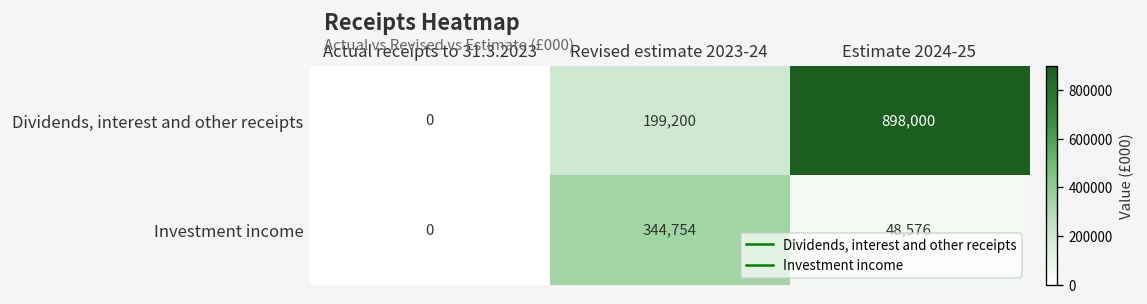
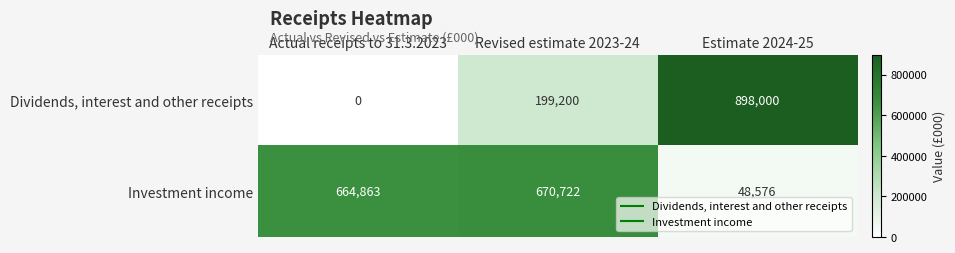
  {
    "Dividends, interest and other receipts": {
      "Actual receipts to 31.3.2023": "0",
      "Revised estimate 2023-24": "199,200",
      "Estimate 2024-25": "898,000"
    },
    "Investment income": {
-     "Actual receipts to 31.3.2023": "0",
-     "Revised estimate 2023-24": "344,754"
+     "Actual receipts to 31.3.2023": "664,863",
+     "Revised estimate 2023-24": "670,722"
    }
  }
